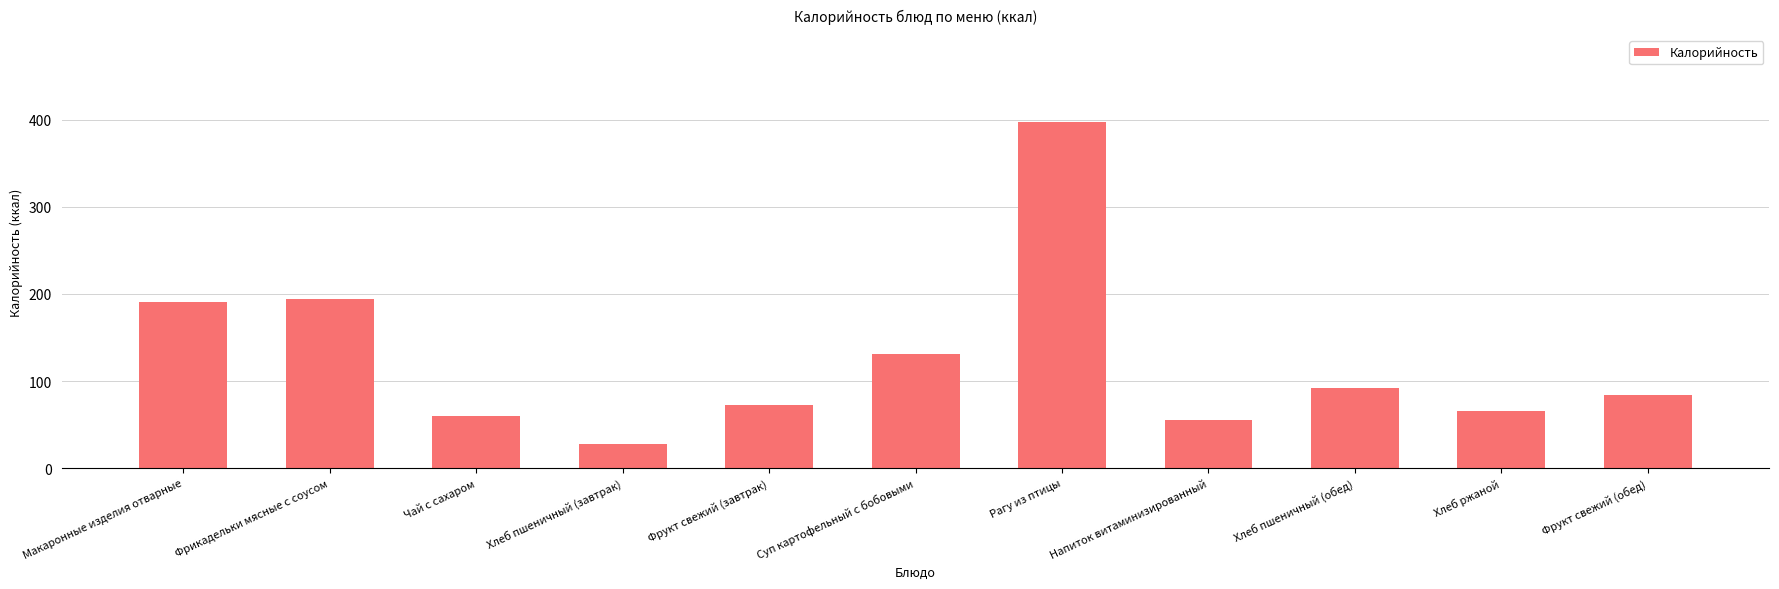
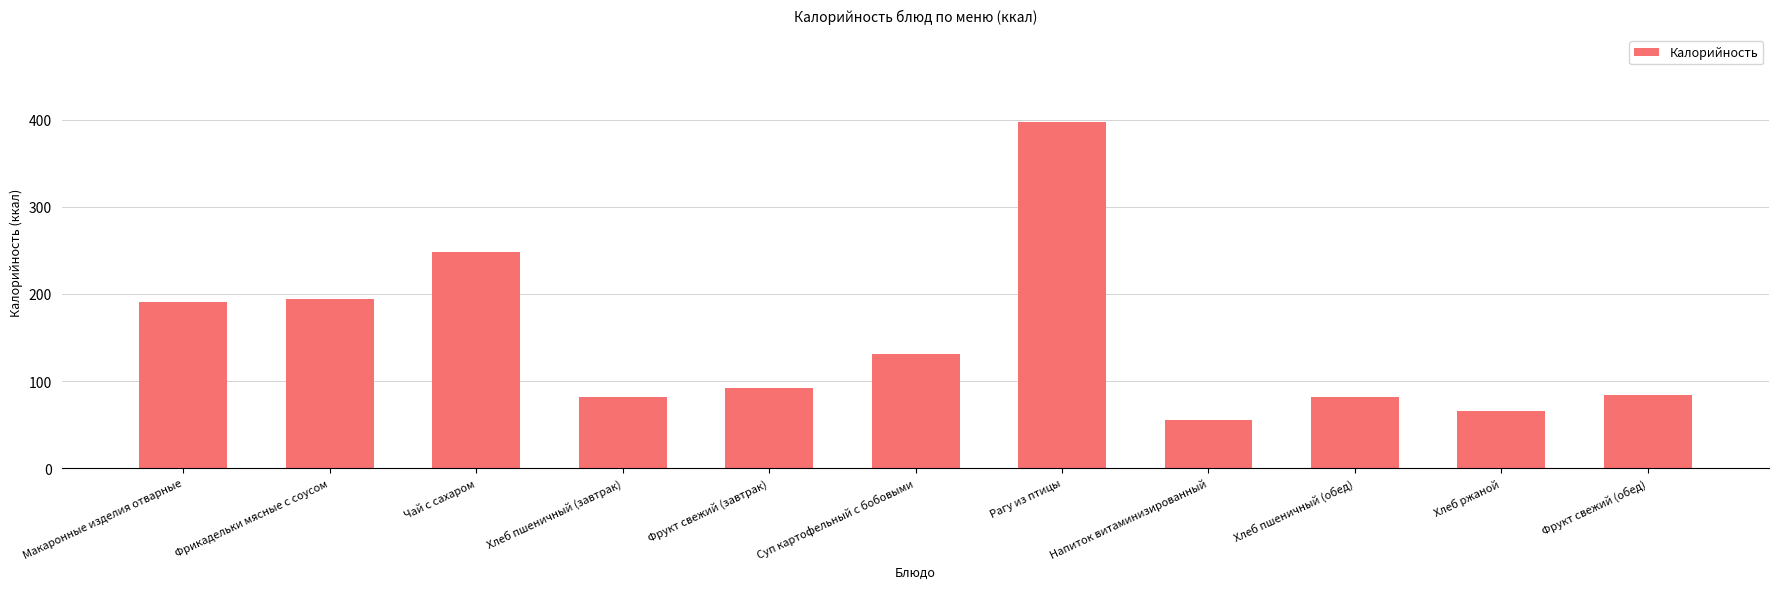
  {
    "Макаронные изделия отварные": 190,
    "Фрикадельки мясные с соусом": 190,
-   "Чай с сахаром": 60,
-   "Хлеб пшеничный (завтрак)": 30,
-   "Фрукт свежий (завтрак)": 70,
+   "Чай с сахаром": 250,
+   "Хлеб пшеничный (завтрак)": 80,
+   "Фрукт свежий (завтрак)": 90,
    "Суп картофельный с бобовыми": 130,
    "Рагу из птицы": 400,
    "Напиток витаминизированный": 60,
-   "Хлеб пшеничный (обед)": 90,
+   "Хлеб пшеничный (обед)": 80,
    "Хлеб ржаной": 70,
    "Фрукт свежий (обед)": 80
  }
